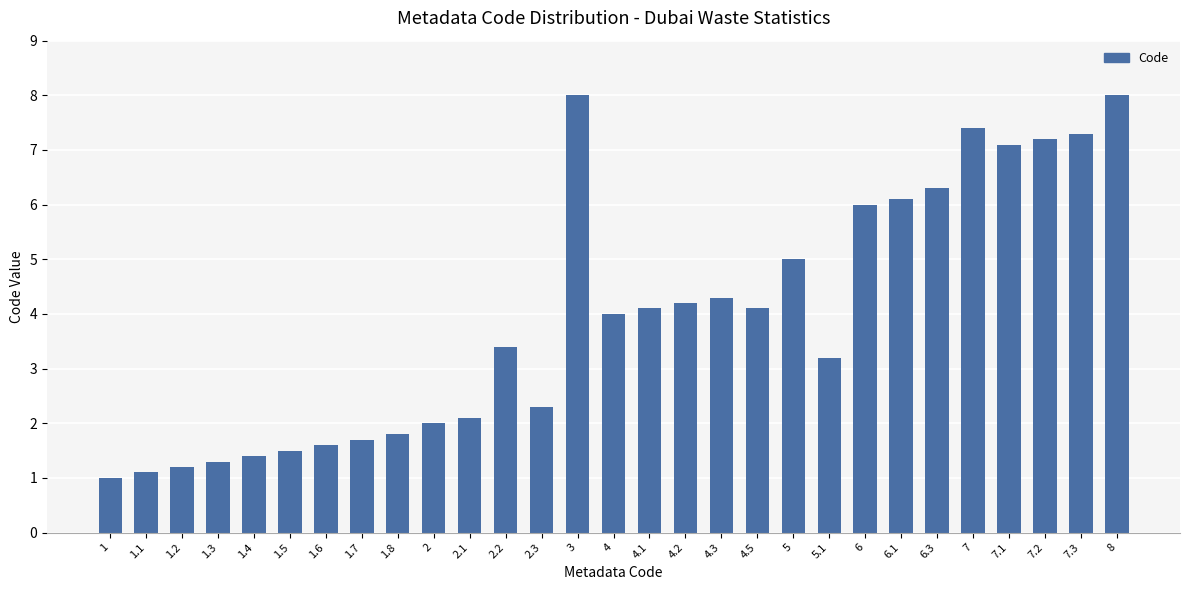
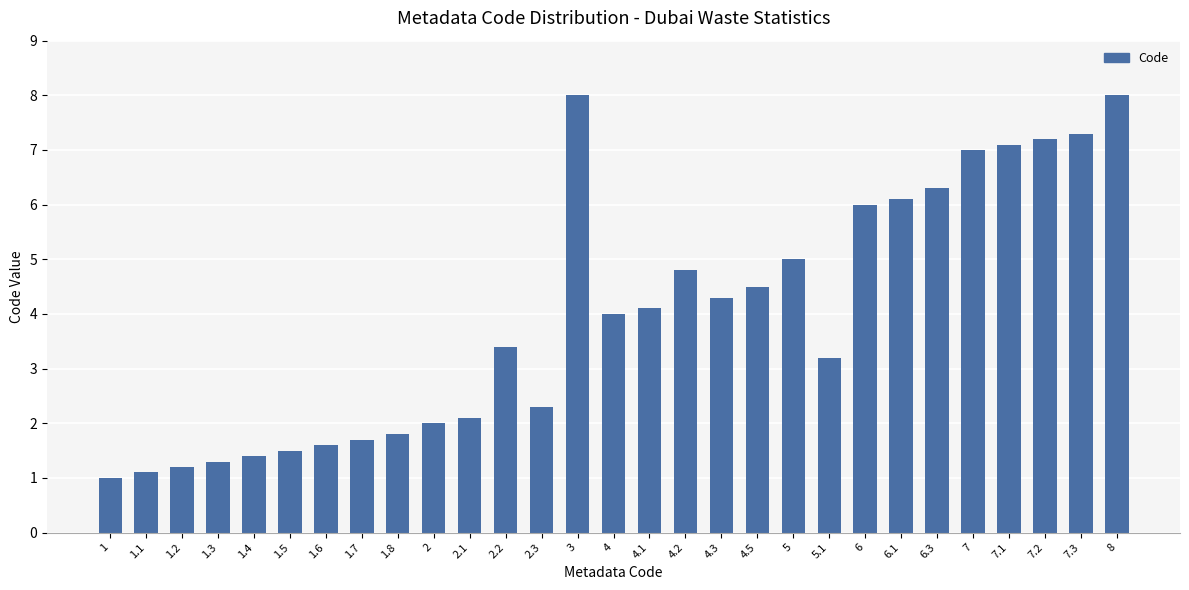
  {
    "1": 1.0,
    "1.1": 1.1,
    "1.2": 1.2,
    "1.3": 1.3,
    "1.4": 1.4,
    "1.5": 1.5,
    "1.6": 1.6,
    "1.7": 1.7,
    "1.8": 1.8,
    "2": 2.0,
    "2.1": 2.1,
    "2.2": 3.4,
    "2.3": 2.3,
    "3": 8.0,
    "4": 4.0,
    "4.1": 4.1,
-   "4.2": 4.2,
+   "4.2": 4.8,
    "4.3": 4.3,
-   "4.5": 4.1,
+   "4.5": 4.5,
    "5": 5.0,
    "5.1": 3.2,
    "6": 6.0,
    "6.1": 6.1,
    "6.3": 6.3,
-   "7": 7.4,
+   "7": 7.0,
    "7.1": 7.1,
    "7.2": 7.2,
    "7.3": 7.3,
    "8": 8.0
  }
